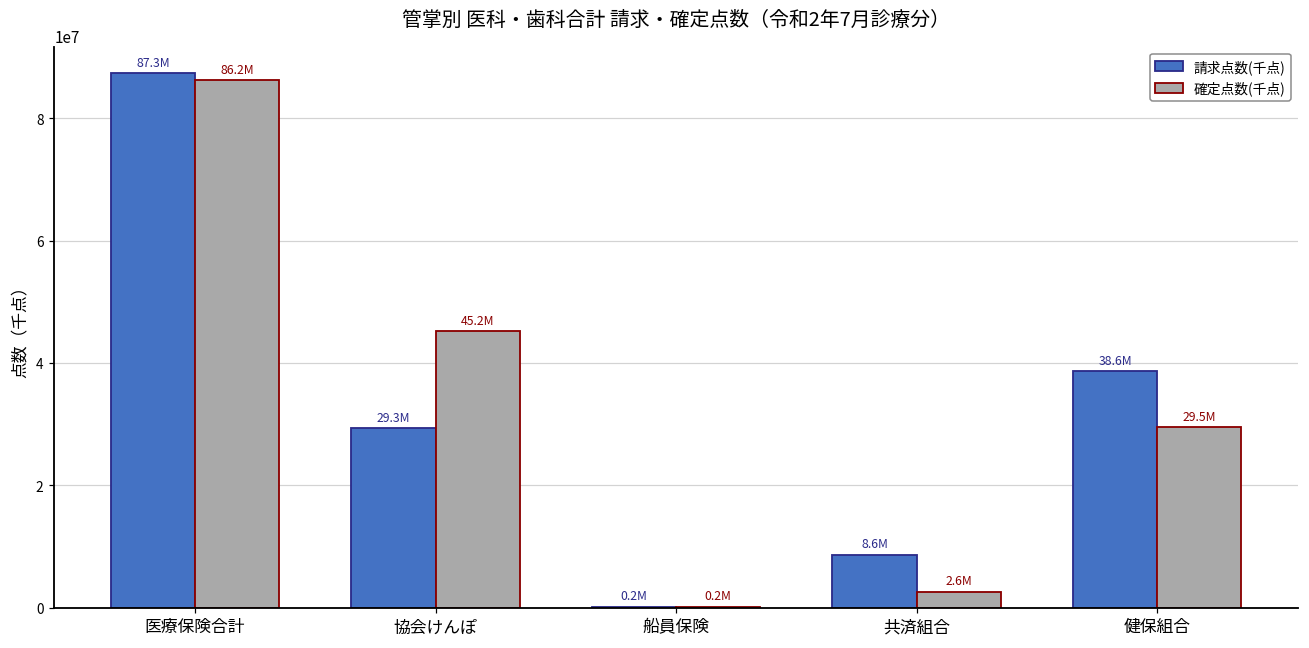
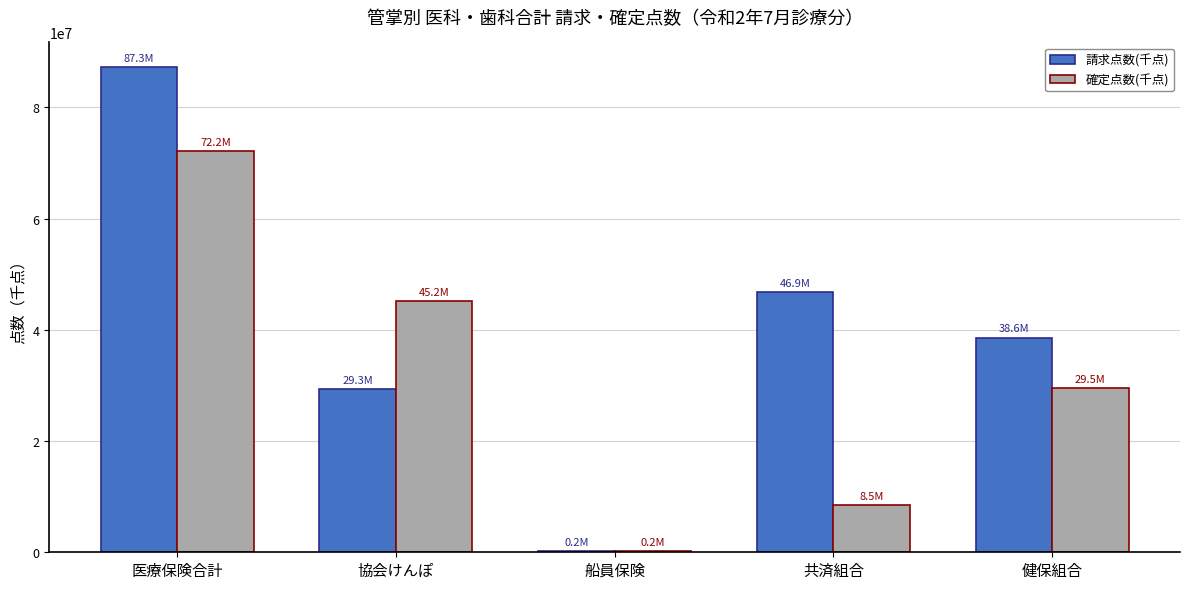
  {
    "請求点数(千点)": {
      "医療保険合計": "87.3M",
      "協会けんぽ": "29.3M",
      "船員保険": "0.2M",
-     "共済組合": "8.6M",
+     "共済組合": "46.9M",
      "健保組合": "38.6M"
    },
    "確定点数(千点)": {
-     "医療保険合計": "86.2M",
+     "医療保険合計": "72.2M",
      "協会けんぽ": "45.2M",
      "船員保険": "0.2M",
-     "共済組合": "2.6M",
+     "共済組合": "8.5M",
      "健保組合": "29.5M"
    }
  }
